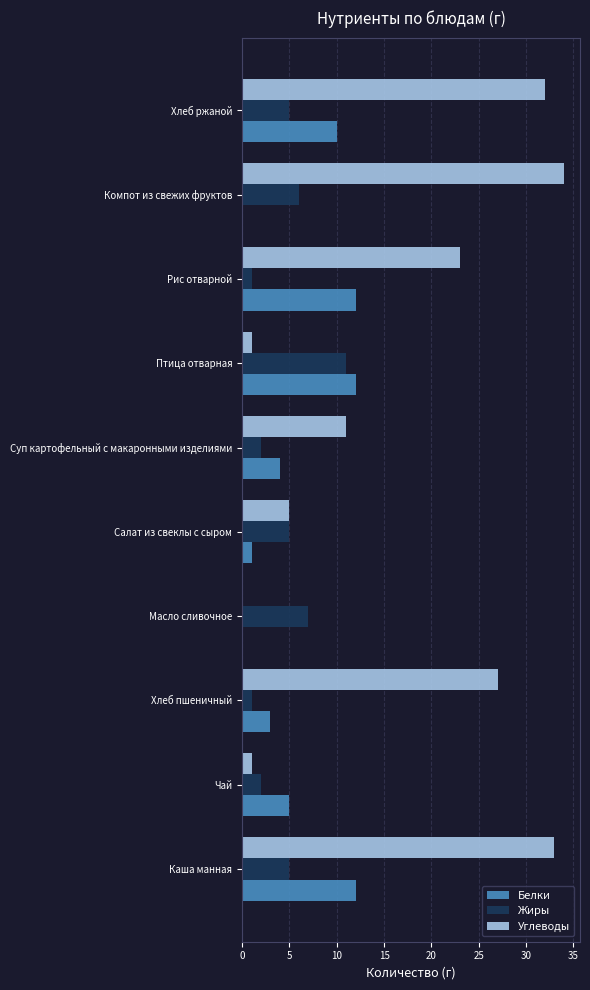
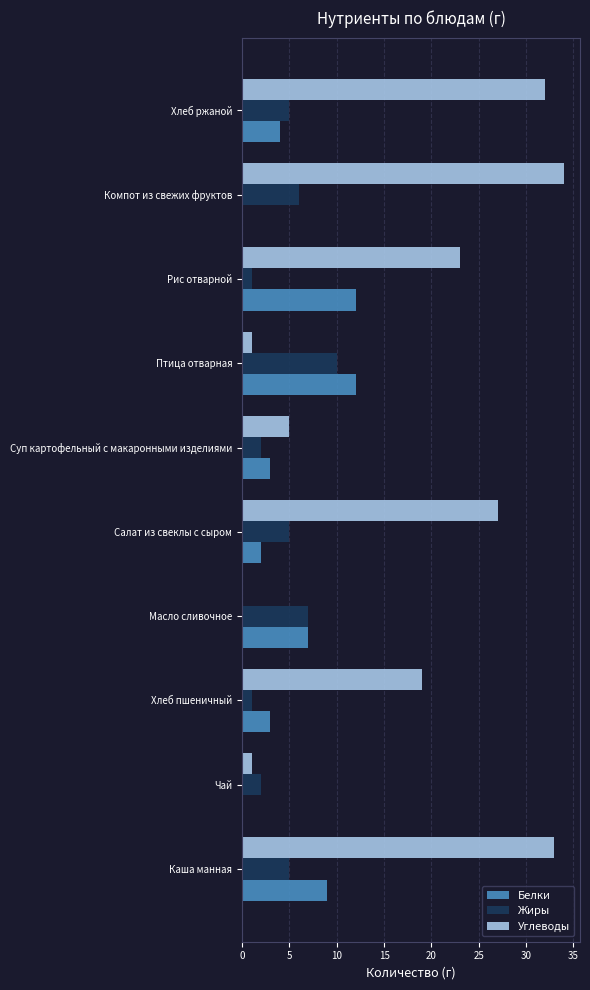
  {
    "Белки": {
-     "Хлеб ржаной": 10,
+     "Хлеб ржаной": 4,
      "Компот из свежих фруктов": 0,
      "Рис отварной": 12,
      "Птица отварная": 12,
-     "Суп картофельный с макаронными изделиями": 4,
-     "Салат из свеклы с сыром": 1,
-     "Масло сливочное": 0,
+     "Суп картофельный с макаронными изделиями": 3,
+     "Салат из свеклы с сыром": 2,
+     "Масло сливочное": 7,
      "Хлеб пшеничный": 3,
-     "Чай": 5,
-     "Каша манная": 12
+     "Чай": 0,
+     "Каша манная": 9
    },
    "Жиры": {
      "Хлеб ржаной": 5,
      "Компот из свежих фруктов": 6,
      "Рис отварной": 1,
-     "Птица отварная": 11,
+     "Птица отварная": 10,
      "Суп картофельный с макаронными изделиями": 2,
      "Салат из свеклы с сыром": 5,
      "Масло сливочное": 7,
      "Хлеб пшеничный": 1,
      "Чай": 2,
      "Каша манная": 5
    },
    "Углеводы": {
      "Хлеб ржаной": 32,
      "Компот из свежих фруктов": 34,
      "Рис отварной": 23,
      "Птица отварная": 1,
-     "Суп картофельный с макаронными изделиями": 11,
-     "Салат из свеклы с сыром": 5,
+     "Суп картофельный с макаронными изделиями": 5,
+     "Салат из свеклы с сыром": 27,
      "Масло сливочное": 0,
-     "Хлеб пшеничный": 27,
+     "Хлеб пшеничный": 19,
      "Чай": 1,
      "Каша манная": 33
    }
  }
